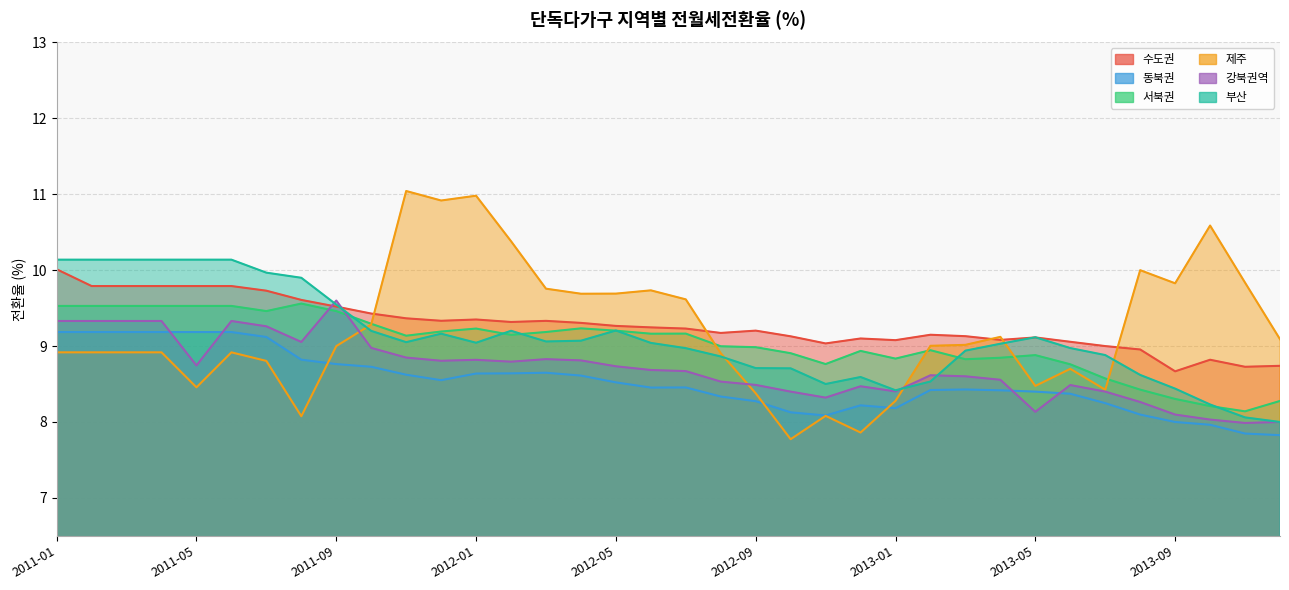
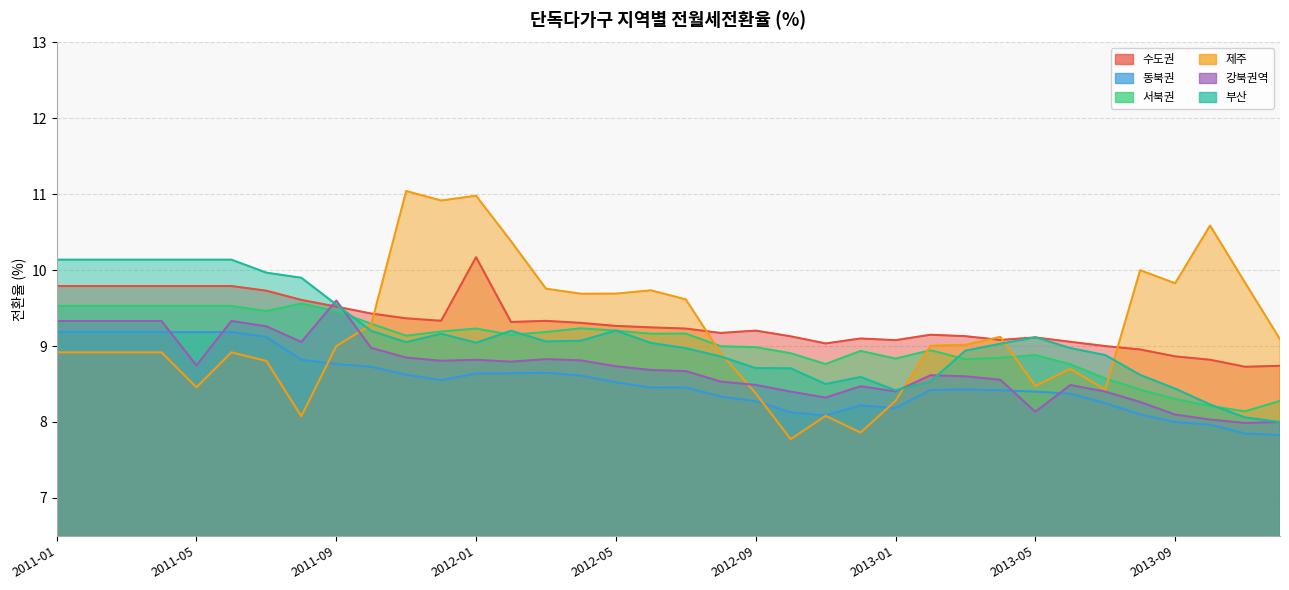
  {
    "수도권": {
-     "2011-01": 10.0,
+     "2011-01": 9.8,
      "2011-05": 9.8,
-     "2012-01": 9.4,
+     "2012-01": 10.2,
      "2012-05": 9.3,
      "2012-09": 9.2,
      "2013-01": 9.1,
-     "2013-09": 8.7
+     "2013-09": 8.9
    },
    "제주": {
      "2011-01": 8.9,
      "2011-05": 8.5,
      "2011-09": 9.0,
      "2012-01": 11.0,
      "2012-05": 9.7,
      "2012-09": 8.4,
      "2013-01": 8.3,
      "2013-05": 8.5,
      "2013-09": 9.8
    },
    "강북권역": {
      "2011-01": 9.3,
      "2011-05": 8.7,
      "2011-09": 9.6,
      "2012-01": 8.8,
      "2012-05": 8.7,
      "2012-09": 8.5,
      "2013-05": 8.1,
      "2013-09": 8.1
    }
  }
